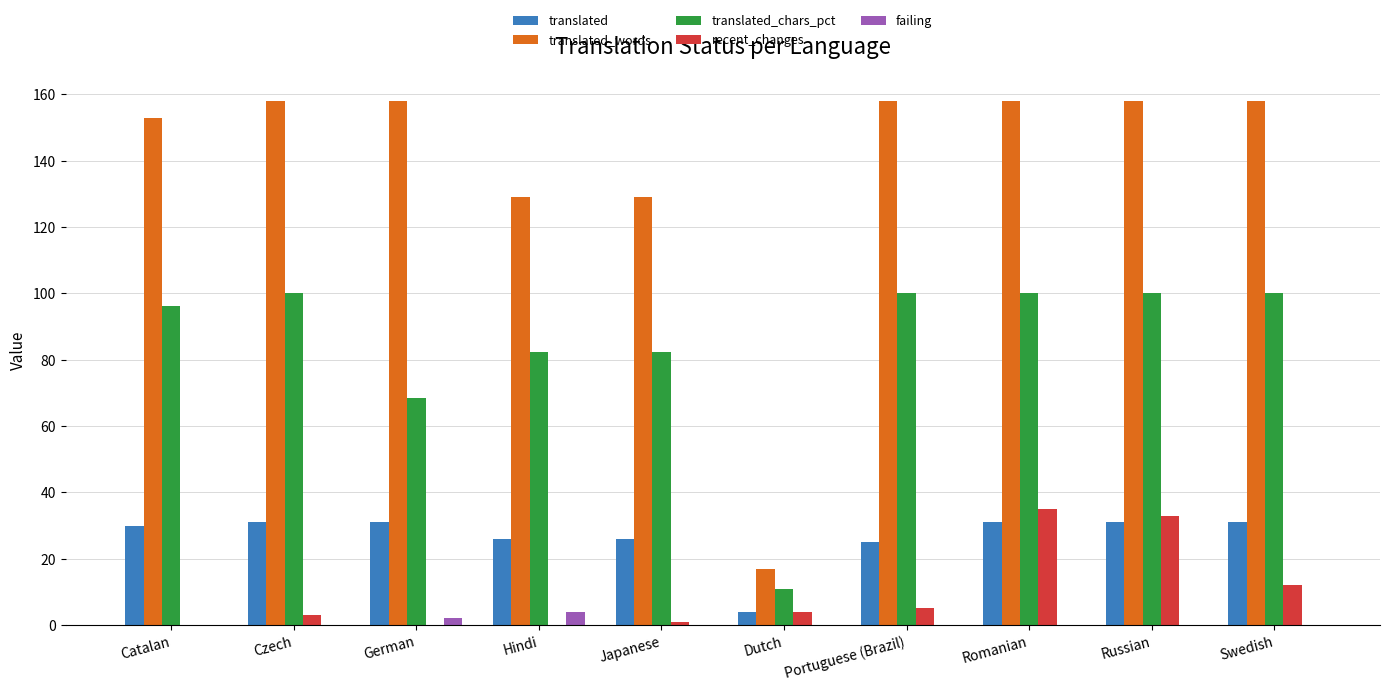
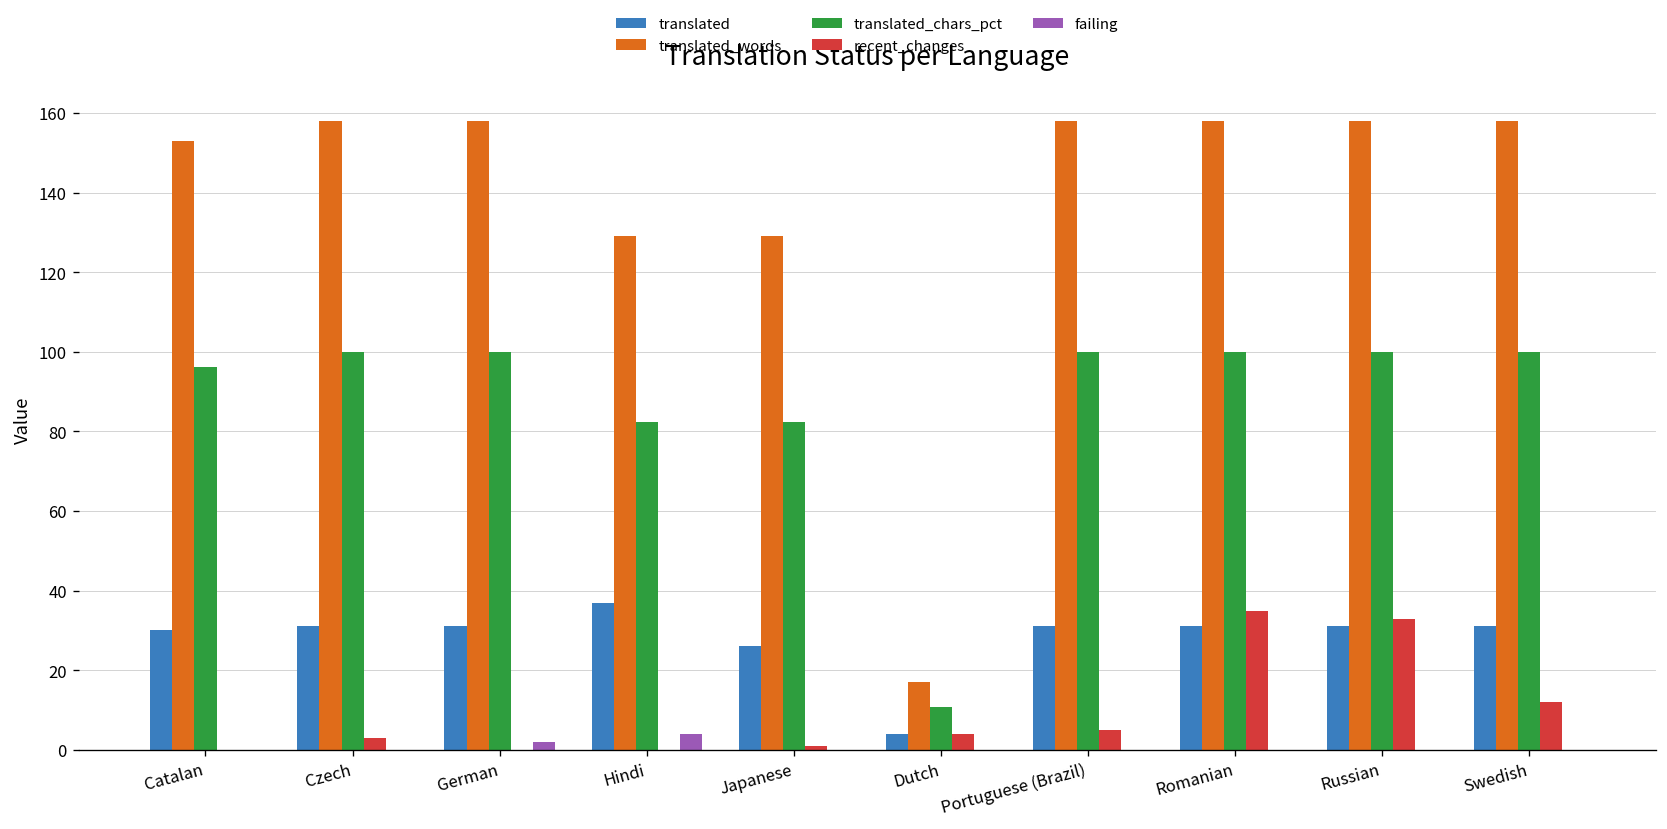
  {
    "translated": {
      "Catalan": 30,
      "Czech": 31,
      "German": 31,
-     "Hindi": 26,
+     "Hindi": 37,
      "Japanese": 26,
      "Dutch": 4,
-     "Portuguese (Brazil)": 25,
+     "Portuguese (Brazil)": 31,
      "Romanian": 31,
      "Russian": 31,
      "Swedish": 31
    },
    "translated_words": {
      "Catalan": 153,
      "Czech": 158,
      "German": 158,
      "Hindi": 129,
      "Japanese": 129,
      "Dutch": 17,
      "Portuguese (Brazil)": 158,
      "Romanian": 158,
      "Russian": 158,
      "Swedish": 158
    },
    "translated_chars_pct": {
      "Catalan": 96,
      "Czech": 100,
-     "German": 69,
+     "German": 100,
      "Hindi": 82,
      "Japanese": 82,
      "Dutch": 11,
      "Portuguese (Brazil)": 100,
      "Romanian": 100,
      "Russian": 100,
      "Swedish": 100
    },
    "recent_changes": {
      "Catalan": 0,
      "Czech": 3,
      "German": 0,
      "Hindi": 0,
      "Japanese": 1,
      "Dutch": 4,
      "Portuguese (Brazil)": 5,
      "Romanian": 35,
      "Russian": 33,
      "Swedish": 12
    },
    "failing": {
      "Catalan": 0,
      "Czech": 0,
      "German": 2,
      "Hindi": 4,
      "Japanese": 0,
      "Dutch": 0,
      "Portuguese (Brazil)": 0,
      "Romanian": 0,
      "Russian": 0,
      "Swedish": 0
    }
  }
